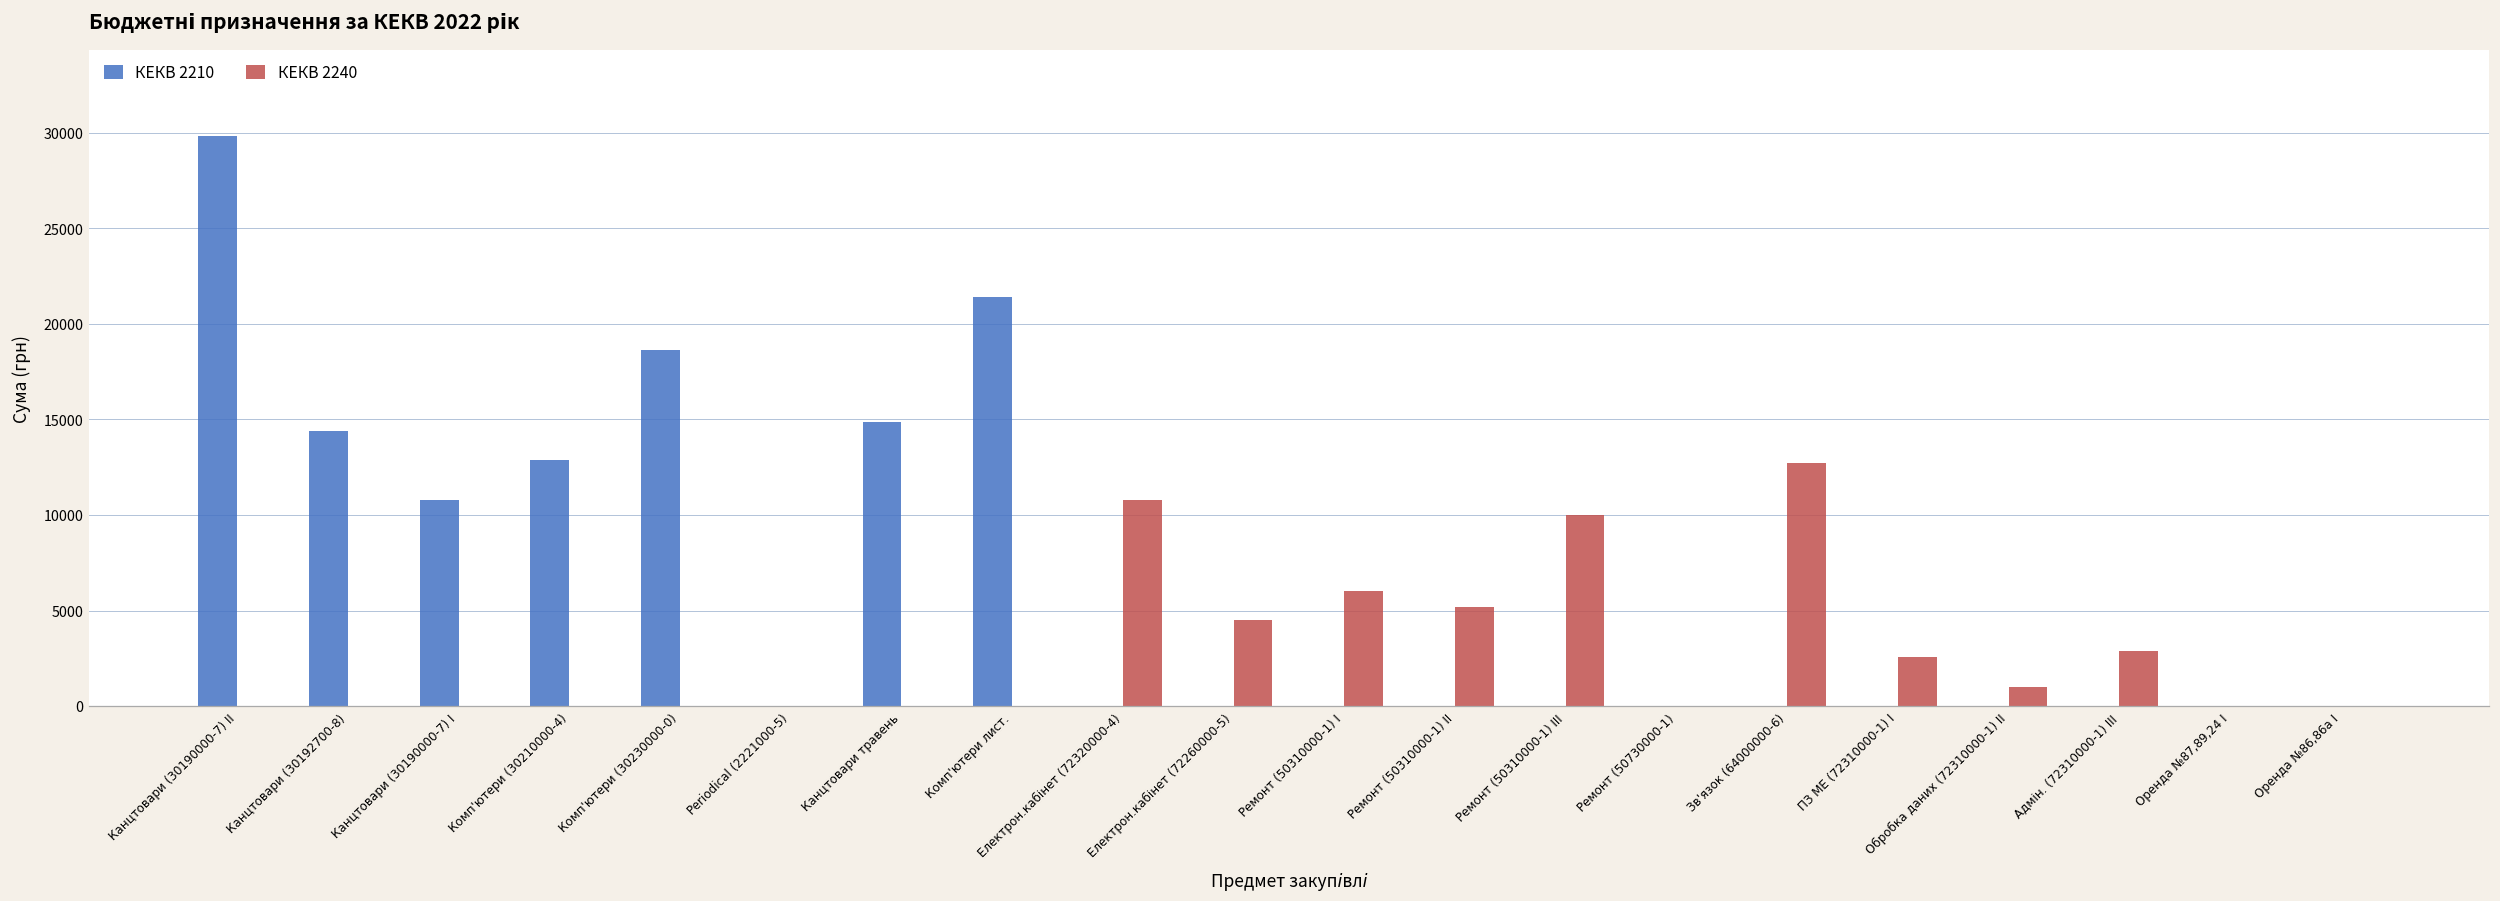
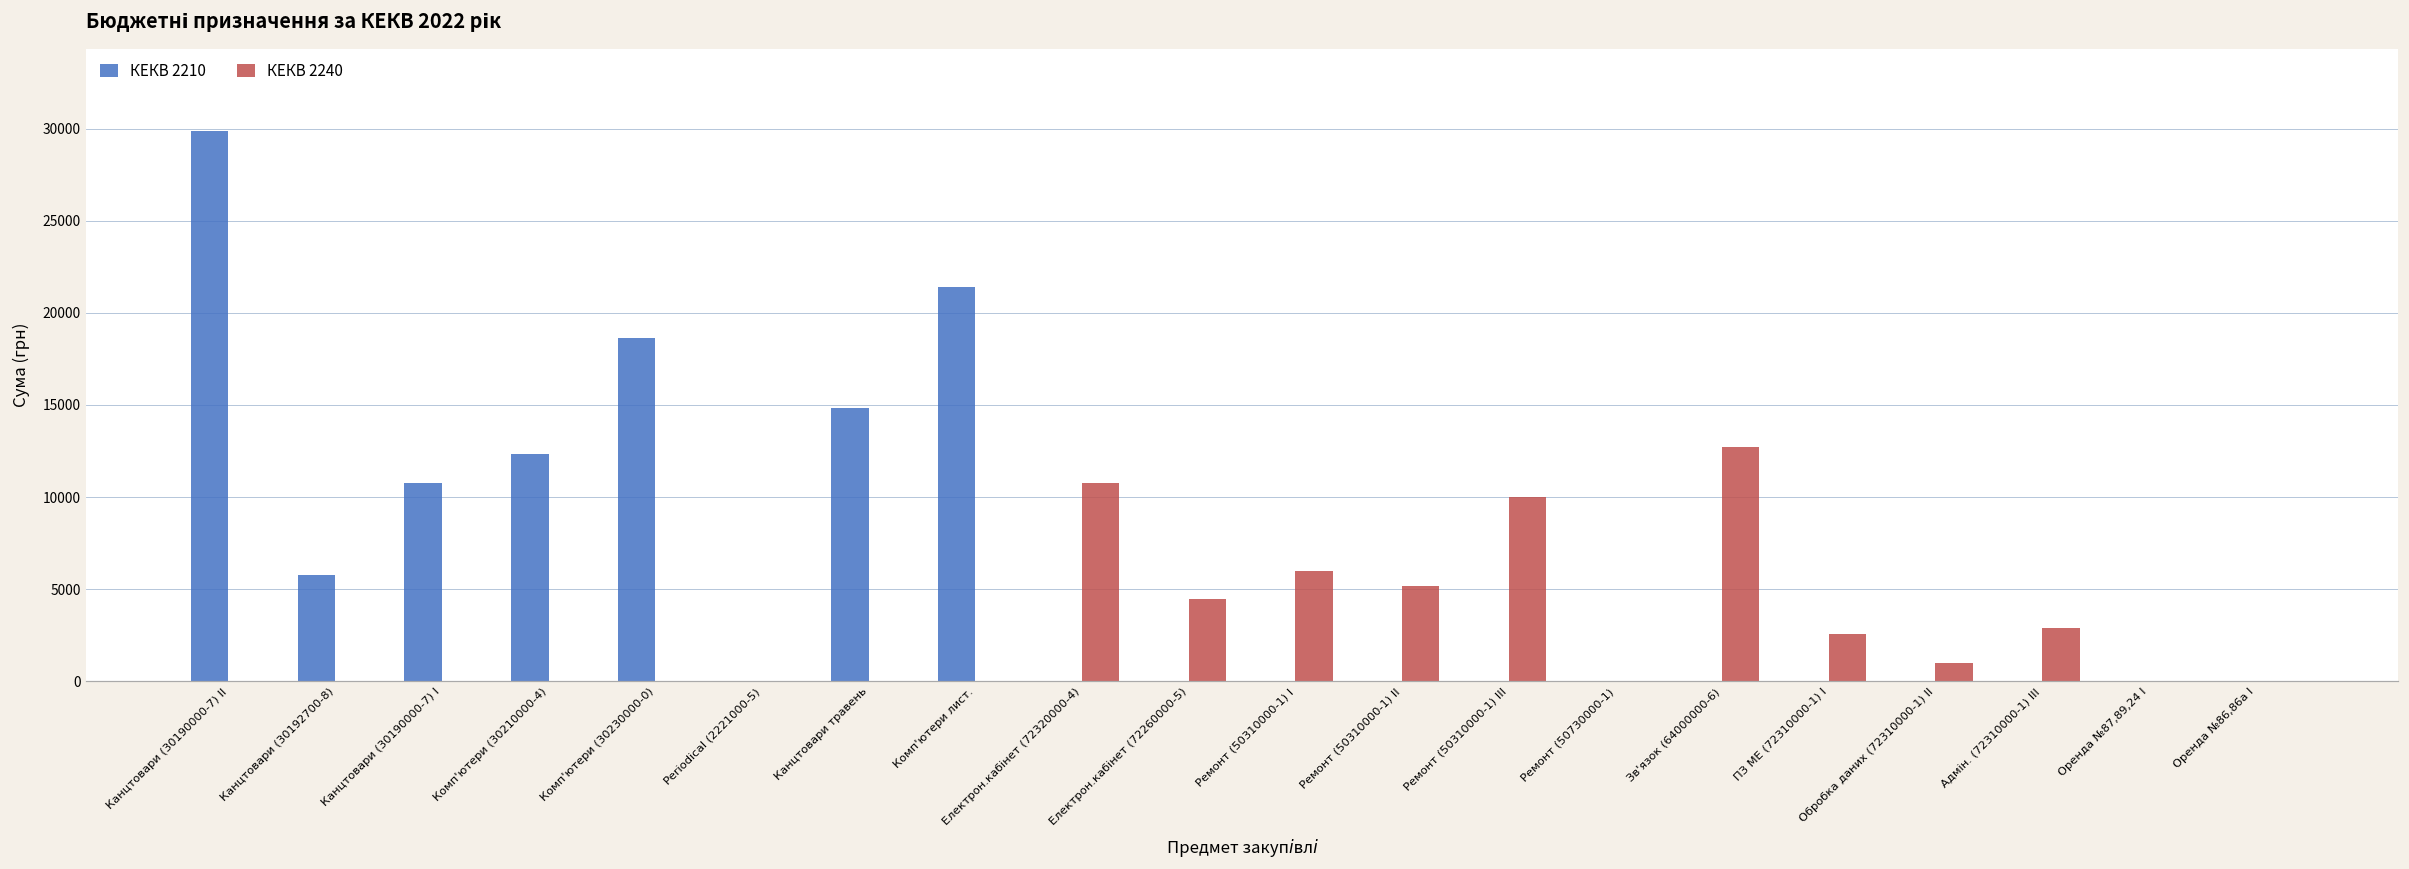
  {
    "КЕКВ 2210": {
      "Канцтовари (30190000-7) II": 29900,
-     "Канцтовари (30192700-8)": 14400,
+     "Канцтовари (30192700-8)": 5700,
      "Канцтовари (30190000-7) I": 10800,
-     "Комп'ютери (30210000-4)": 12900,
+     "Комп'ютери (30210000-4)": 12300,
      "Комп'ютери (30230000-0)": 18600,
      "Periodical (2221000-5)": 0,
      "Канцтовари травень": 14900,
      "Комп'ютери лист.": 21400,
      "Електрон.кабінет (72320000-4)": 0,
      "Електрон.кабінет (72260000-5)": 0,
      "Ремонт (50310000-1) I": 0,
      "Ремонт (50310000-1) II": 0,
      "Ремонт (50310000-1) III": 0,
      "Ремонт (50730000-1)": 0,
      "Зв'язок (64000000-6)": 0,
      "ПЗ МЕ (72310000-1) I": 0,
      "Обробка даних (72310000-1) II": 0,
      "Адмін. (72310000-1) III": 0,
      "Оренда №87,89,24 І": 0,
      "Оренда №86,86а І": 0
    },
    "КЕКВ 2240": {
      "Канцтовари (30190000-7) II": 0,
      "Канцтовари (30192700-8)": 0,
      "Канцтовари (30190000-7) I": 0,
      "Комп'ютери (30210000-4)": 0,
      "Комп'ютери (30230000-0)": 0,
      "Periodical (2221000-5)": 0,
      "Канцтовари травень": 0,
      "Комп'ютери лист.": 0,
      "Електрон.кабінет (72320000-4)": 10800,
      "Електрон.кабінет (72260000-5)": 4500,
      "Ремонт (50310000-1) I": 6000,
      "Ремонт (50310000-1) II": 5200,
      "Ремонт (50310000-1) III": 10000,
      "Ремонт (50730000-1)": 0,
      "Зв'язок (64000000-6)": 12700,
      "ПЗ МЕ (72310000-1) I": 2600,
      "Обробка даних (72310000-1) II": 1000,
      "Адмін. (72310000-1) III": 2900
    }
  }
